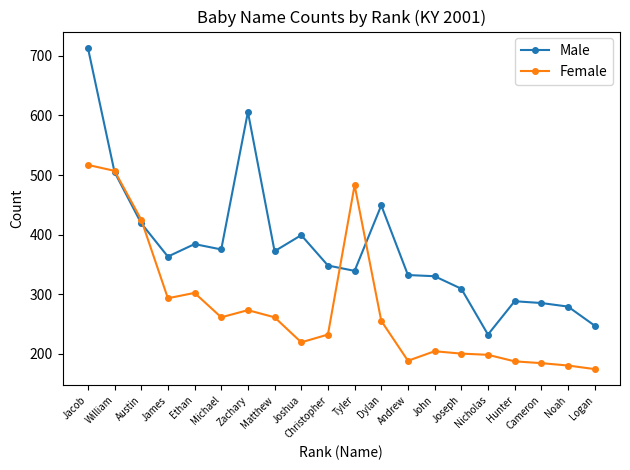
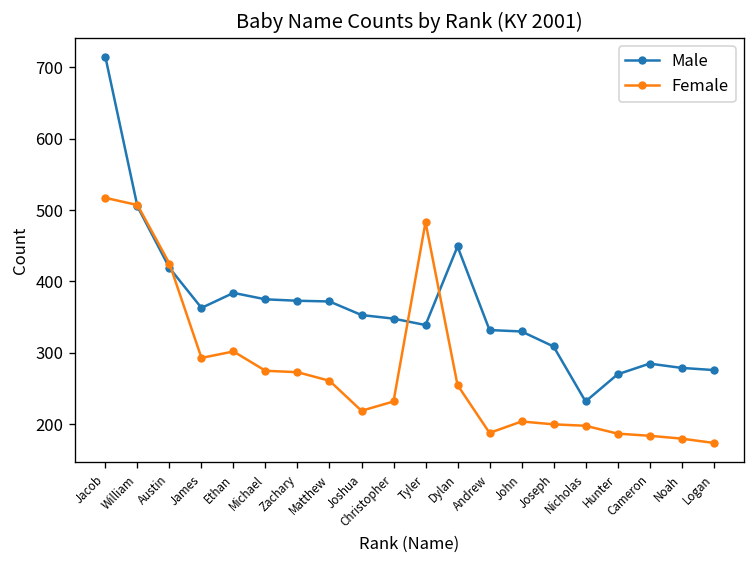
  {
    "Male": {
      "Jacob": 710,
      "Austin": 420,
      "James": 360,
      "Ethan": 380,
      "Michael": 380,
-     "Zachary": 610,
+     "Zachary": 370,
      "Matthew": 370,
-     "Joshua": 400,
+     "Joshua": 350,
      "Christopher": 350,
      "Tyler": 340,
      "Dylan": 450,
      "Andrew": 330,
      "John": 330,
      "Joseph": 310,
      "Nicholas": 230,
-     "Hunter": 290,
+     "Hunter": 270,
      "Cameron": 290,
      "Noah": 280,
-     "Logan": 250
+     "Logan": 280
    },
    "Female": {
      "Jacob": 520,
      "Austin": 430,
      "James": 290,
      "Ethan": 300,
-     "Michael": 260,
+     "Michael": 280,
      "Zachary": 270,
      "Matthew": 260,
      "Joshua": 220,
      "Christopher": 230,
      "Tyler": 480,
      "Dylan": 260,
      "Andrew": 190,
      "John": 200,
      "Joseph": 200,
      "Nicholas": 200,
      "Hunter": 190,
      "Cameron": 180,
      "Noah": 180,
      "Logan": 170
    }
  }
